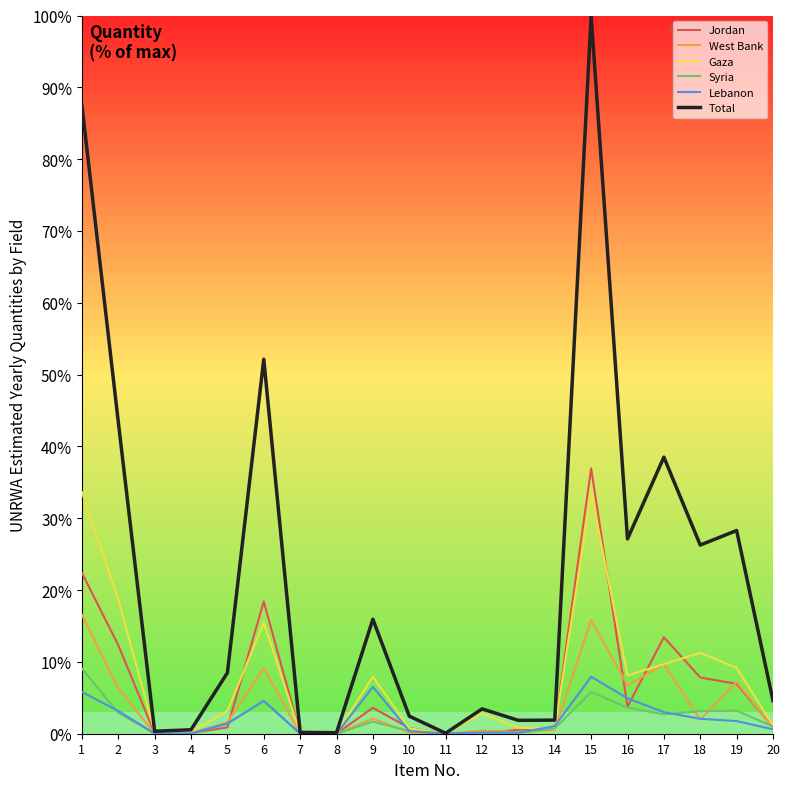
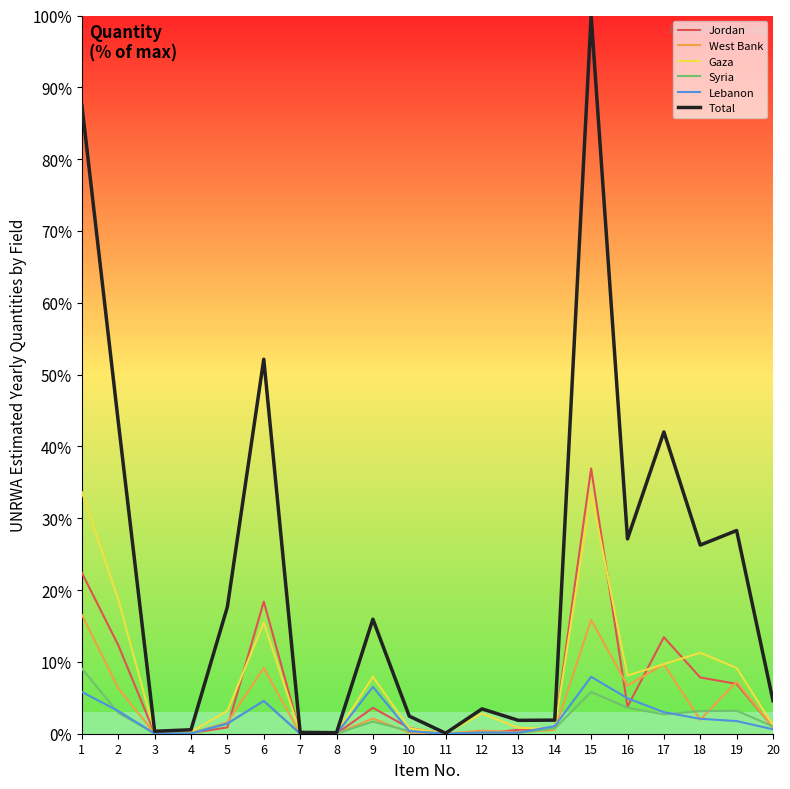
  {
    "Jordan": {
      "1": "22%",
      "2": "12%",
      "5": "1%",
      "6": "18%",
      "9": "4%",
      "15": "37%",
      "17": "13%",
      "18": "8%"
    },
    "West Bank": {
      "1": "17%",
      "2": "6%",
      "6": "9%",
      "9": "2%",
      "15": "16%",
      "16": "7%"
    },
    "Gaza": {
      "1": "34%",
      "2": "19%",
      "5": "3%",
      "6": "15%",
      "9": "8%",
      "12": "3%",
      "15": "33%",
      "16": "8%",
      "18": "11%",
      "19": "9%"
    },
    "Syria": {
      "1": "9%",
      "9": "2%",
      "15": "6%",
      "18": "3%",
      "19": "3%"
    },
    "Lebanon": {
      "1": "6%",
      "9": "7%",
      "15": "8%",
      "16": "5%",
      "19": "2%"
    },
    "Total": {
      "1": "87%",
      "2": "43%",
-     "5": "8%",
+     "5": "18%",
      "6": "52%",
      "9": "16%",
      "10": "2%",
      "12": "3%",
      "13": "2%",
      "14": "2%",
      "15": "100%",
      "16": "27%",
-     "17": "39%",
+     "17": "42%",
      "18": "26%",
      "19": "28%",
      "20": "5%"
    }
  }
